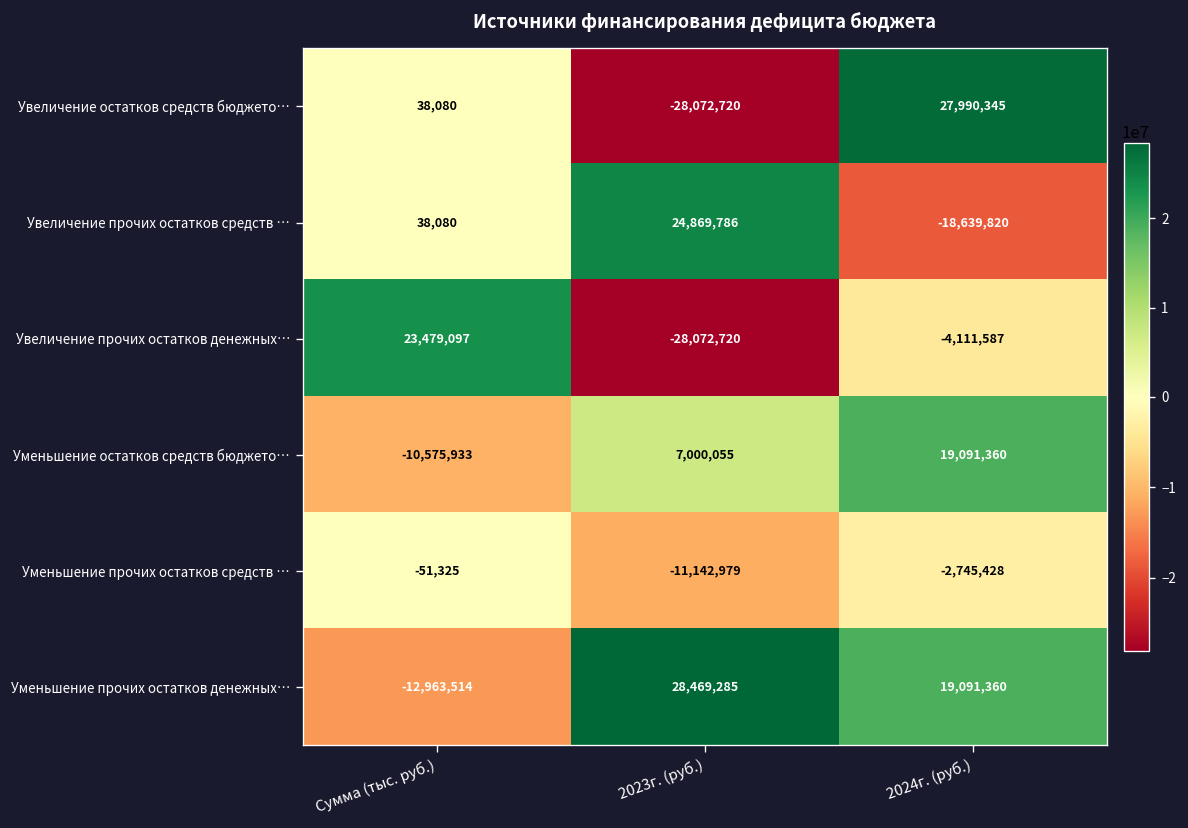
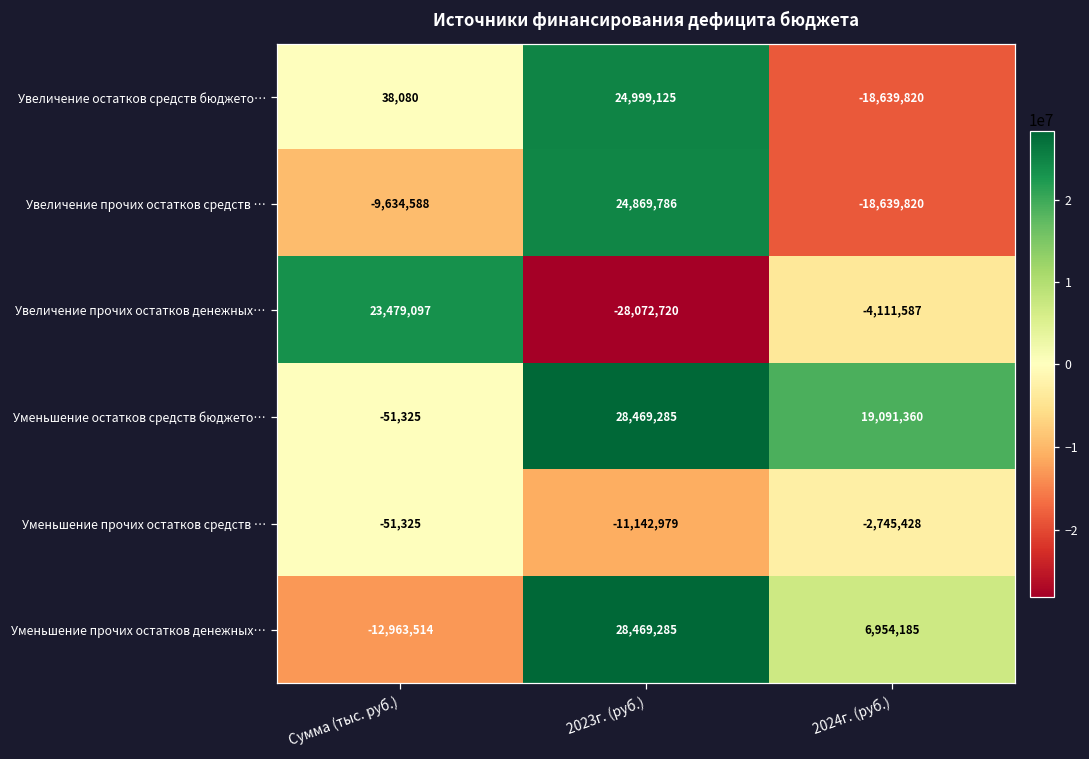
  {
    "Увеличение остатков средств бюджето…": {
      "Сумма (тыс. руб.)": "38,080",
-     "2023г. (руб.)": "-28,072,720",
-     "2024г. (руб.)": "27,990,345"
+     "2023г. (руб.)": "24,999,125",
+     "2024г. (руб.)": "-18,639,820"
    },
    "Увеличение прочих остатков средств …": {
-     "Сумма (тыс. руб.)": "38,080",
+     "Сумма (тыс. руб.)": "-9,634,588",
      "2023г. (руб.)": "24,869,786",
      "2024г. (руб.)": "-18,639,820"
    },
    "Увеличение прочих остатков денежных…": {
      "Сумма (тыс. руб.)": "23,479,097",
      "2023г. (руб.)": "-28,072,720",
      "2024г. (руб.)": "-4,111,587"
    },
    "Уменьшение остатков средств бюджето…": {
-     "Сумма (тыс. руб.)": "-10,575,933",
-     "2023г. (руб.)": "7,000,055",
+     "Сумма (тыс. руб.)": "-51,325",
+     "2023г. (руб.)": "28,469,285",
      "2024г. (руб.)": "19,091,360"
    },
    "Уменьшение прочих остатков средств …": {
      "Сумма (тыс. руб.)": "-51,325",
      "2023г. (руб.)": "-11,142,979",
      "2024г. (руб.)": "-2,745,428"
    },
    "Уменьшение прочих остатков денежных…": {
      "Сумма (тыс. руб.)": "-12,963,514",
      "2023г. (руб.)": "28,469,285",
-     "2024г. (руб.)": "19,091,360"
+     "2024г. (руб.)": "6,954,185"
    }
  }
